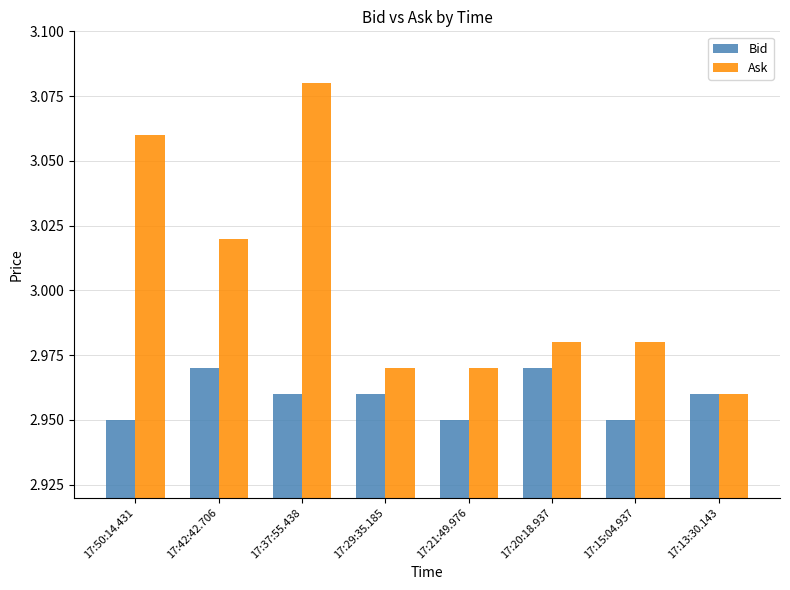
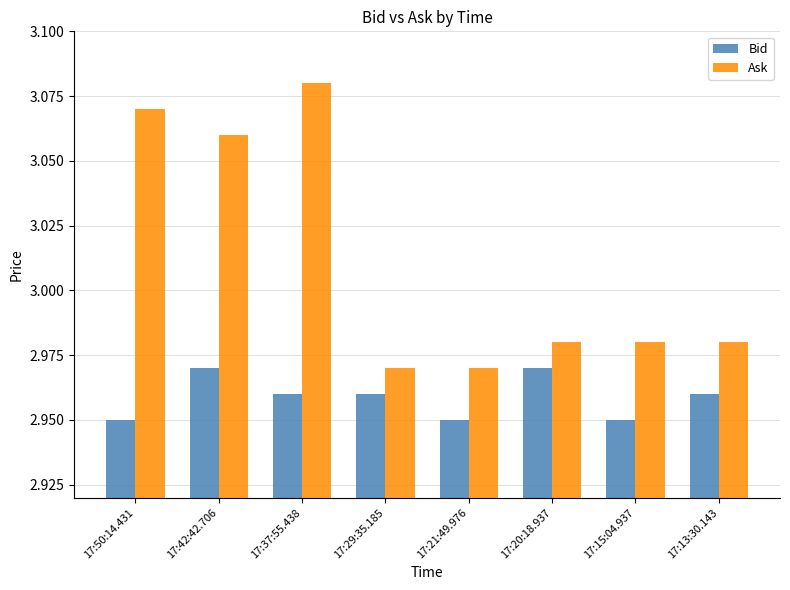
  {
    "Bid": {
      "17:50:14.431": 2.95,
      "17:42:42.706": 2.97,
      "17:37:55.438": 2.96,
      "17:29:35.185": 2.96,
      "17:21:49.976": 2.95,
      "17:20:18.937": 2.97,
      "17:15:04.937": 2.95,
      "17:13:30.143": 2.96
    },
    "Ask": {
-     "17:50:14.431": 3.06,
-     "17:42:42.706": 3.02,
+     "17:50:14.431": 3.07,
+     "17:42:42.706": 3.06,
      "17:37:55.438": 3.08,
      "17:29:35.185": 2.97,
      "17:21:49.976": 2.97,
      "17:20:18.937": 2.98,
      "17:15:04.937": 2.98,
-     "17:13:30.143": 2.96
+     "17:13:30.143": 2.98
    }
  }
